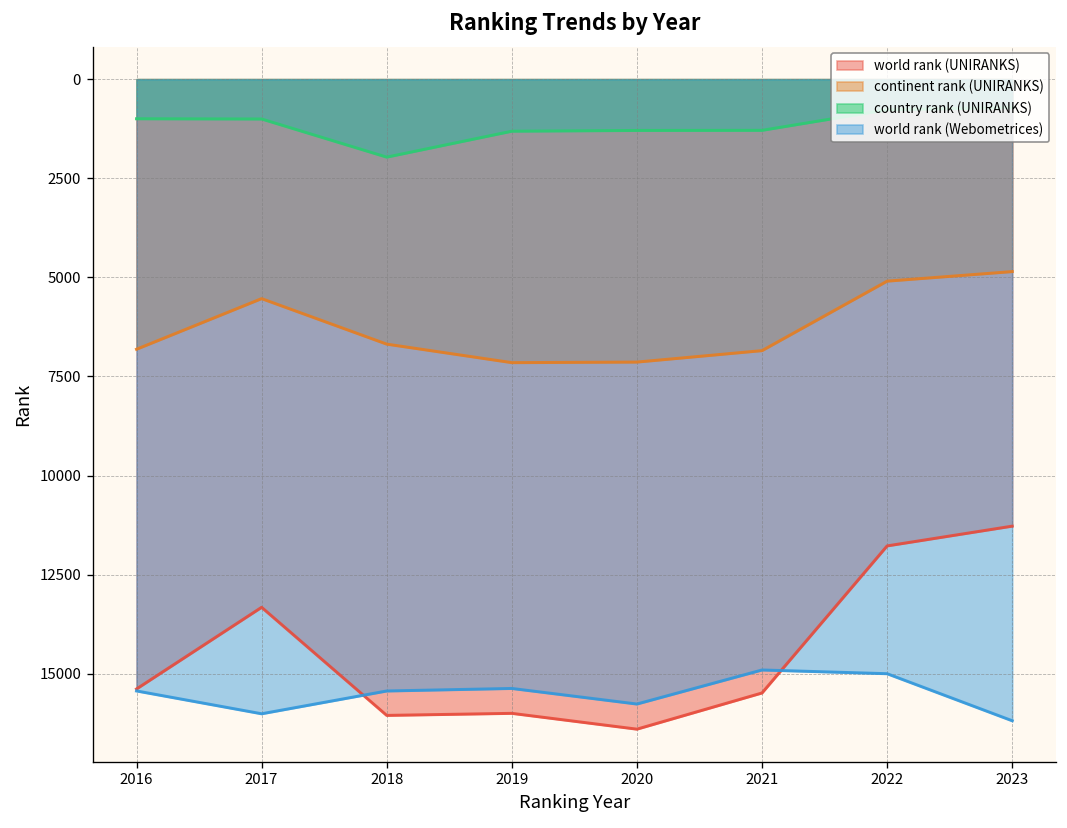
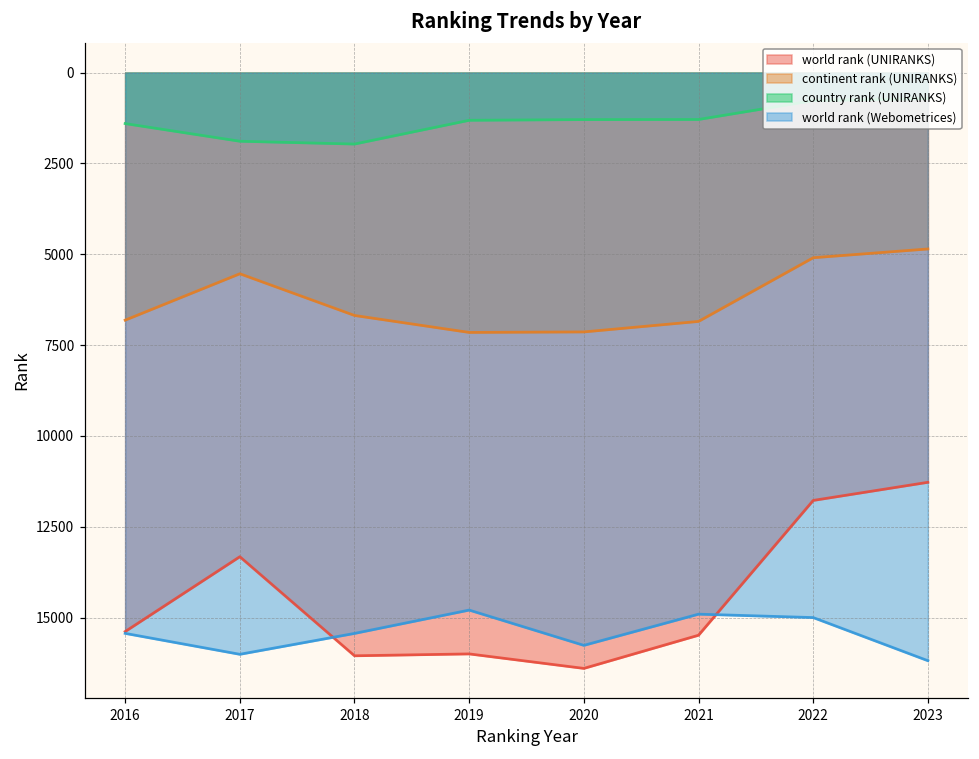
  {
    "country rank (UNIRANKS)": {
-     "2016": 1000,
-     "2017": 1000,
+     "2016": 1400,
+     "2017": 1900,
      "2018": 2000,
      "2019": 1300,
      "2020": 1300,
      "2021": 1300
    },
    "world rank (Webometrices)": {
      "2017": 16000,
      "2018": 15400,
-     "2019": 15400,
+     "2019": 14800,
      "2020": 15800,
      "2021": 14900,
      "2022": 15000,
      "2023": 16200
    }
  }
